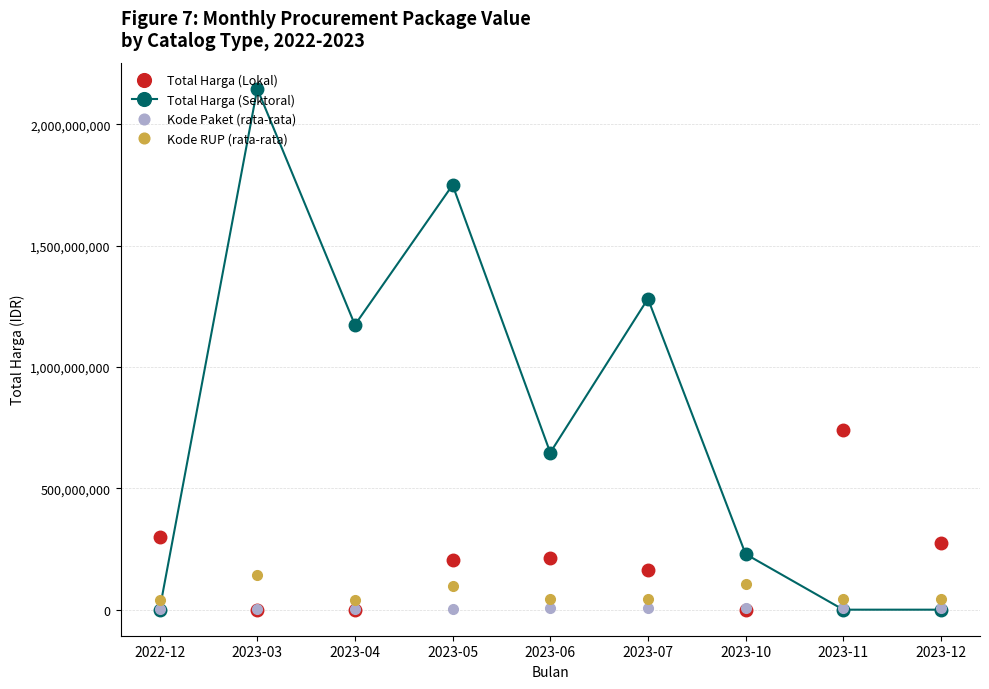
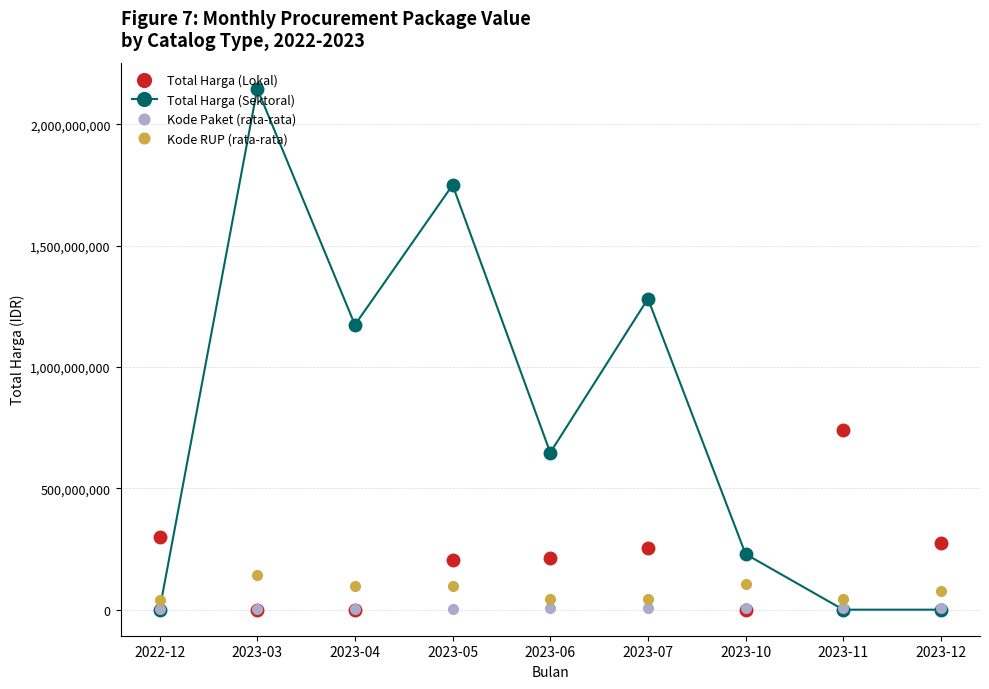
  {
    "Total Harga (Lokal)": {
      "2022-12": "300,000,000",
      "2023-05": "200,000,000",
      "2023-06": "210,000,000",
-     "2023-07": "170,000,000",
+     "2023-07": "250,000,000",
      "2023-11": "740,000,000",
      "2023-12": "270,000,000"
    },
    "Total Harga (Sektoral)": {
      "2023-03": "2,150,000,000",
      "2023-04": "1,170,000,000",
      "2023-05": "1,750,000,000",
      "2023-06": "650,000,000",
      "2023-07": "1,280,000,000",
      "2023-10": "230,000,000"
    },
    "Kode Paket (rata-rata)": {
      "2023-05": "0",
      "2023-06": "10,000,000",
      "2023-07": "10,000,000"
    },
    "Kode RUP (rata-rata)": {
      "2022-12": "40,000,000",
      "2023-03": "140,000,000",
-     "2023-04": "40,000,000",
+     "2023-04": "100,000,000",
      "2023-05": "100,000,000",
      "2023-06": "40,000,000",
      "2023-07": "40,000,000",
      "2023-10": "110,000,000",
      "2023-11": "50,000,000",
-     "2023-12": "50,000,000"
+     "2023-12": "80,000,000"
    }
  }
